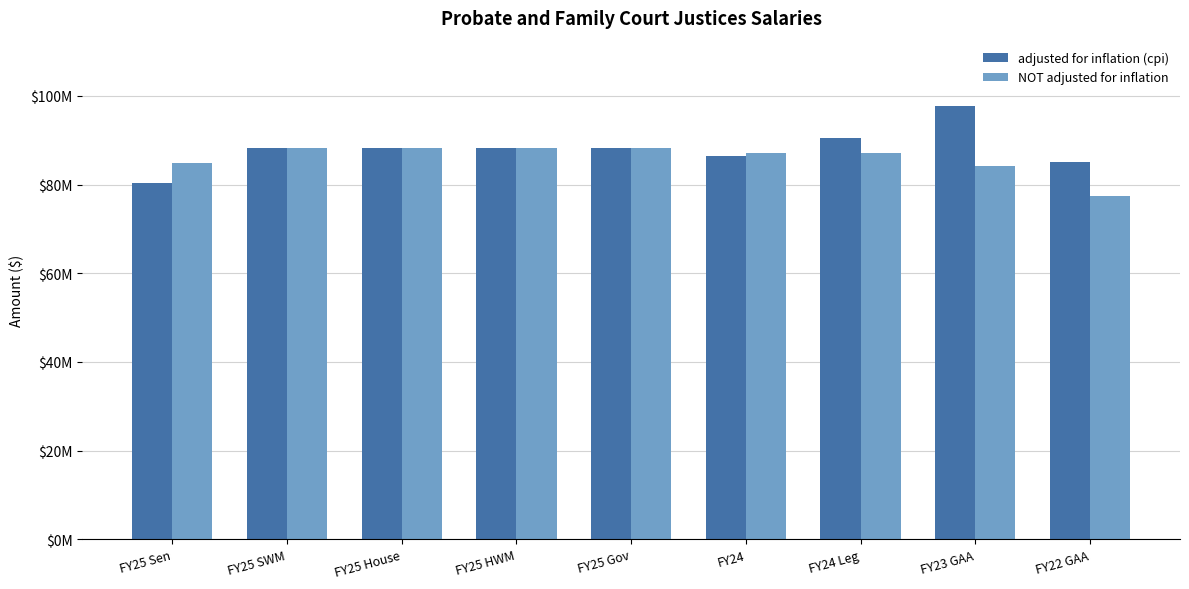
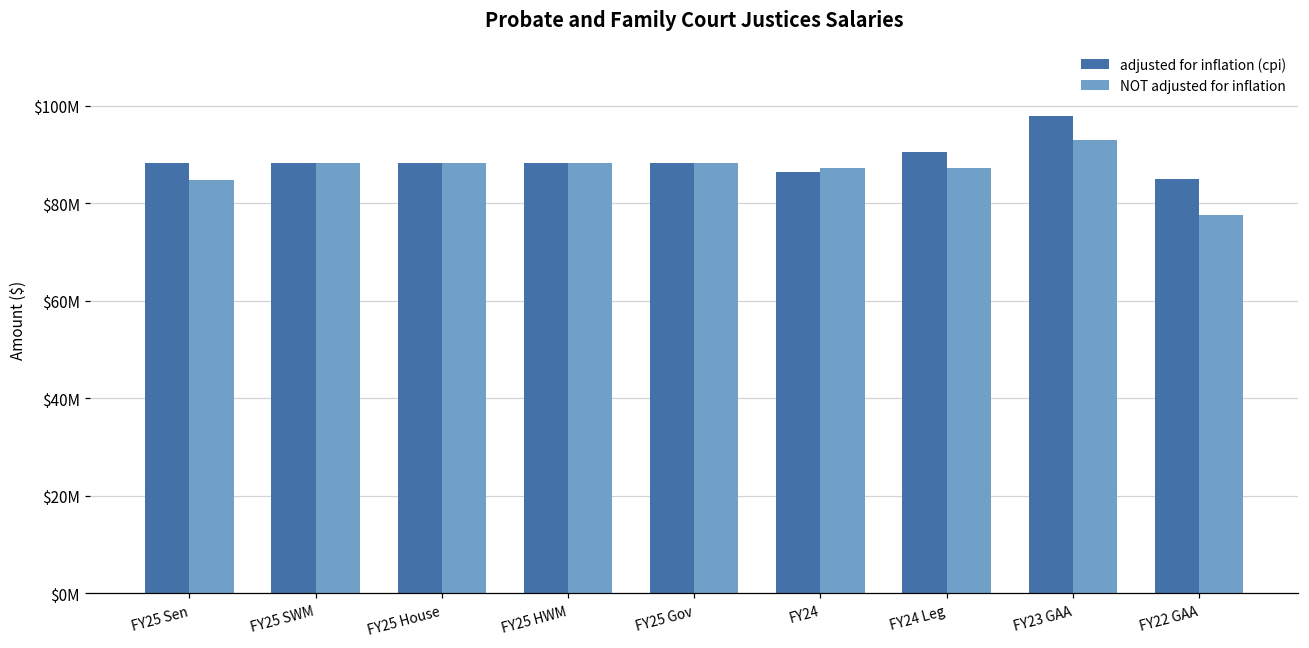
  {
    "adjusted for inflation (cpi)": {
-     "FY25 Sen": "$80000000",
+     "FY25 Sen": "$88000000",
      "FY25 SWM": "$88000000",
      "FY25 House": "$88000000",
      "FY25 HWM": "$88000000",
      "FY25 Gov": "$88000000",
      "FY24": "$86000000",
      "FY24 Leg": "$91000000",
      "FY23 GAA": "$98000000",
      "FY22 GAA": "$85000000"
    },
    "NOT adjusted for inflation": {
      "FY25 Sen": "$85000000",
      "FY25 SWM": "$88000000",
      "FY25 House": "$88000000",
      "FY25 HWM": "$88000000",
      "FY25 Gov": "$88000000",
      "FY24": "$87000000",
      "FY24 Leg": "$87000000",
-     "FY23 GAA": "$84000000",
+     "FY23 GAA": "$93000000",
      "FY22 GAA": "$78000000"
    }
  }
